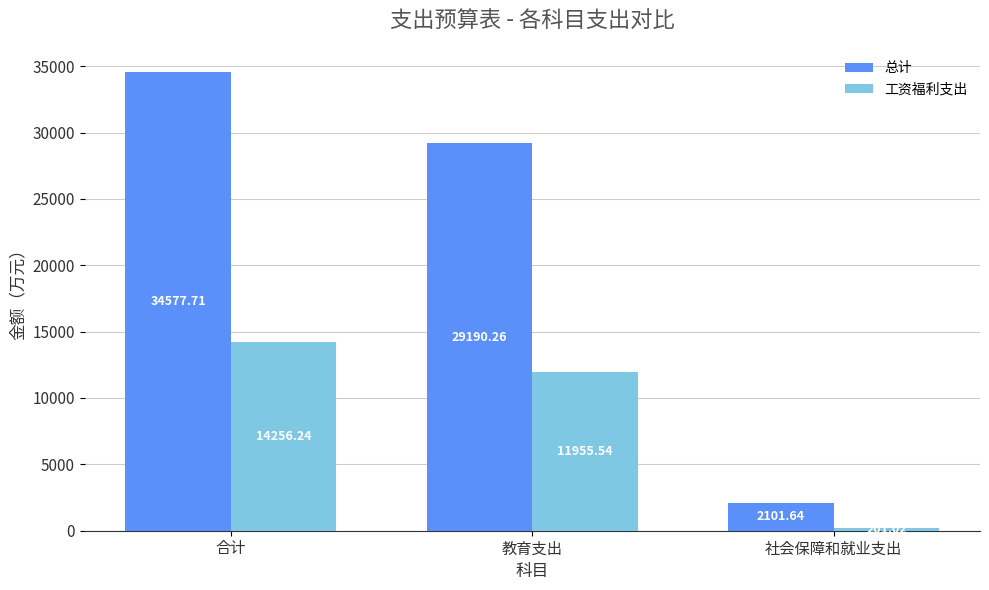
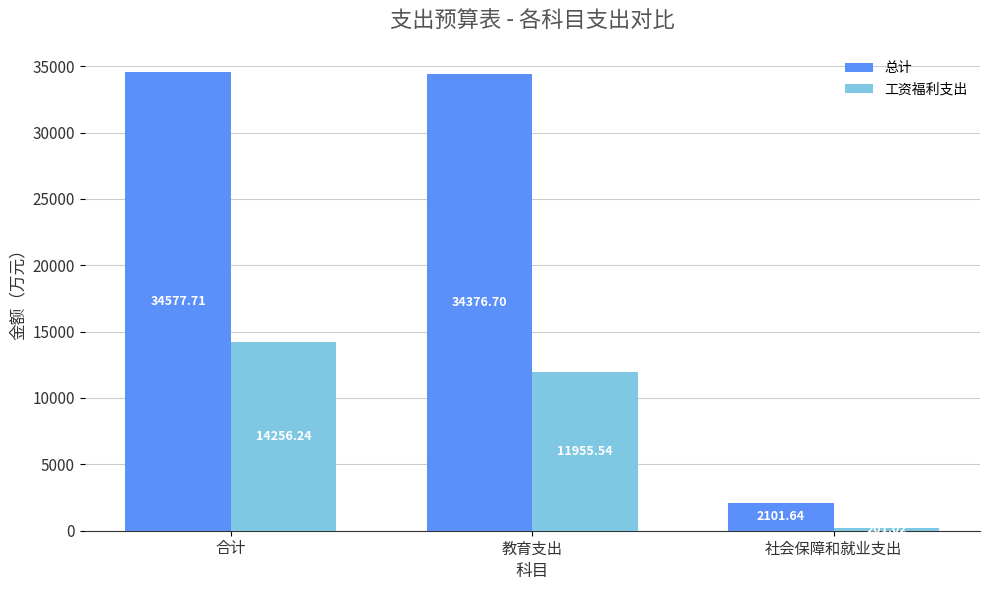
  {
    "总计": {
      "合计": 34577.71,
-     "教育支出": 29190.26,
+     "教育支出": 34376.70,
      "社会保障和就业支出": 2101.64
    },
    "工资福利支出": {
      "合计": 14256.24,
      "教育支出": 11955.54
    }
  }
